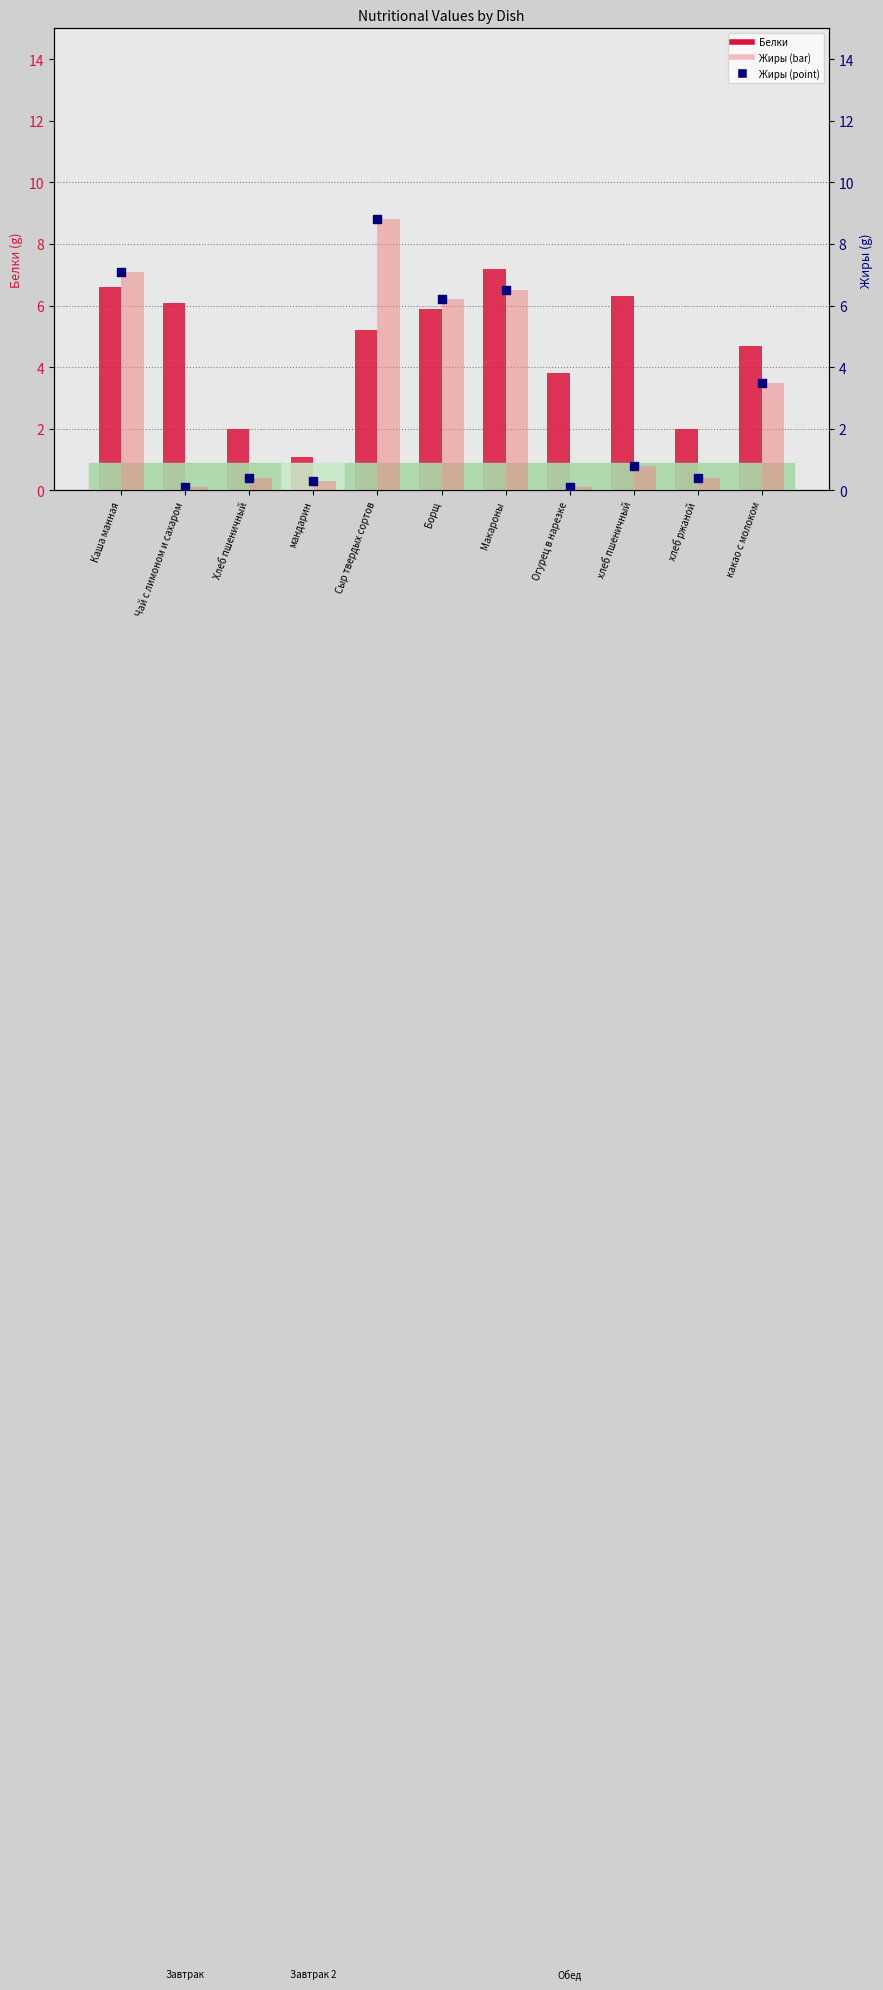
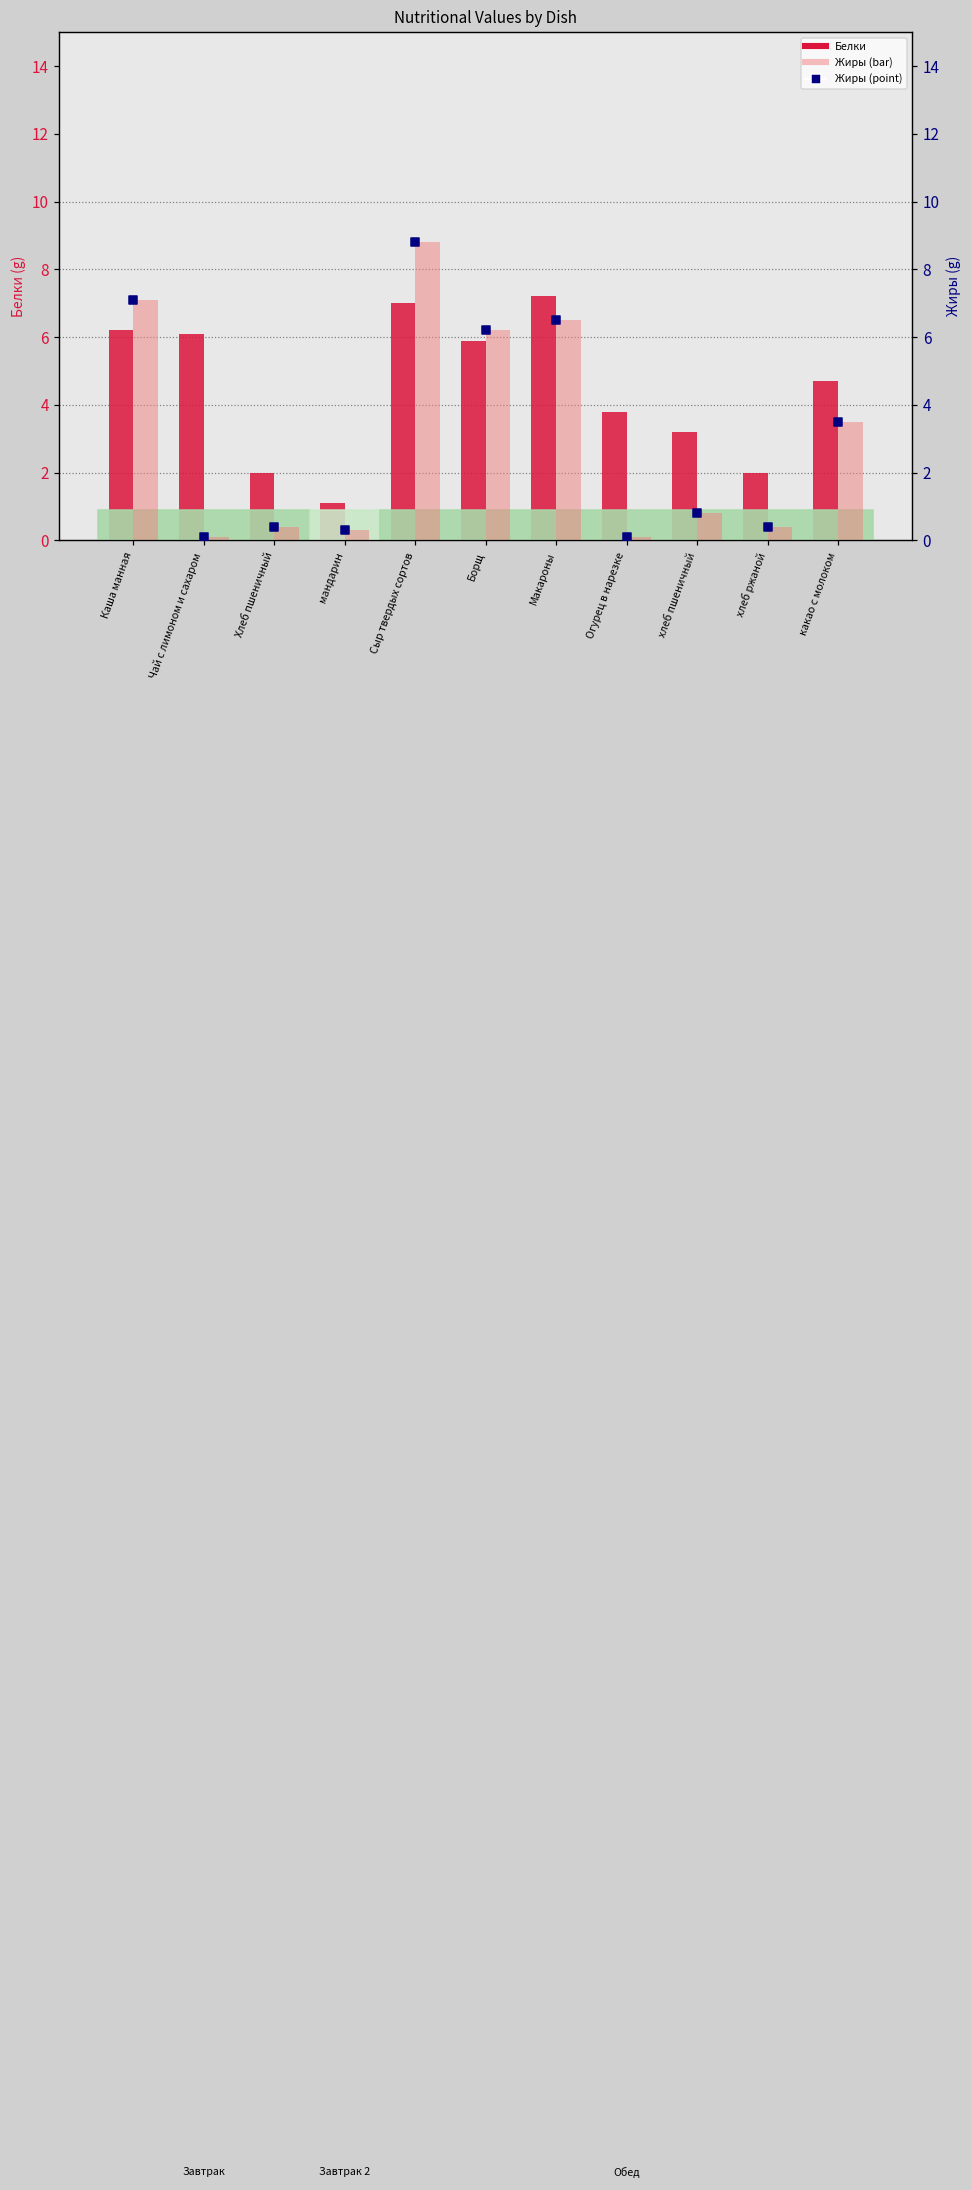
  {
    "Белки": {
-     "Каша манная": 6.6,
+     "Каша манная": 6.2,
      "Чай с лимоном и сахаром": 6.1,
      "Хлеб пшеничный": 2.0,
      "мандарин": 1.1,
-     "Сыр твердых сортов": 5.2,
+     "Сыр твердых сортов": 7.0,
      "Борщ": 5.9,
      "Макароны": 7.2,
      "Огурец в нарезке": 3.8,
-     "хлеб пшеничный": 6.3,
+     "хлеб пшеничный": 3.2,
      "хлеб ржаной": 2.0,
      "какао с молоком": 4.7
    }
  }
